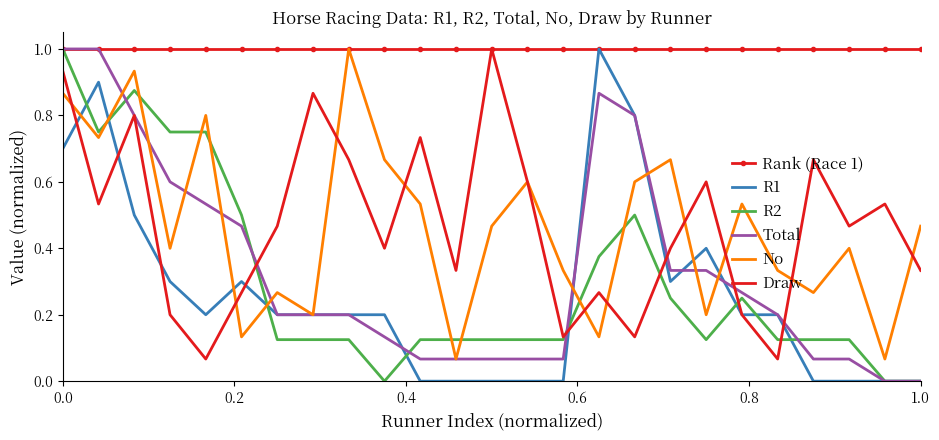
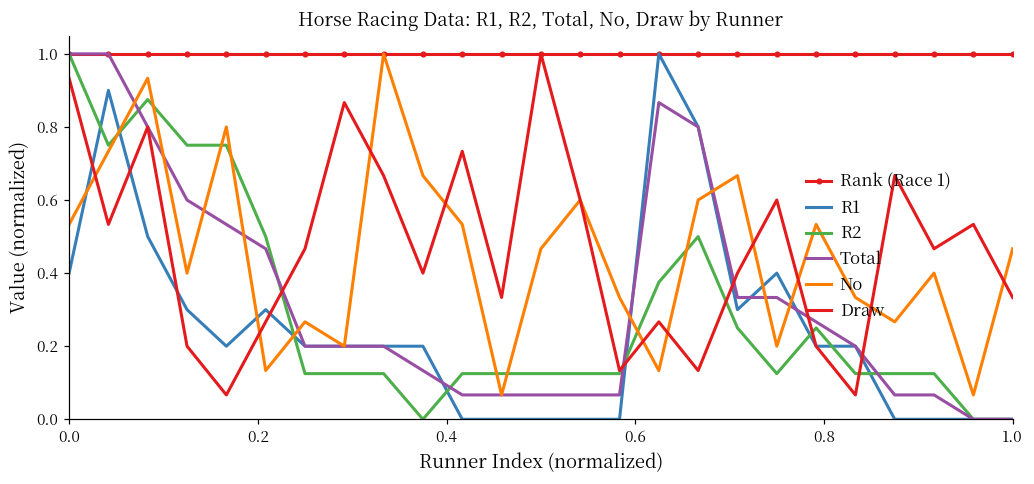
  {
    "R1": {
-     "0.0": 0.70
+     "0.0": 0.40
    },
    "No": {
-     "0.0": 0.87,
+     "0.0": 0.53,
      "1.0": 0.47
    }
  }
